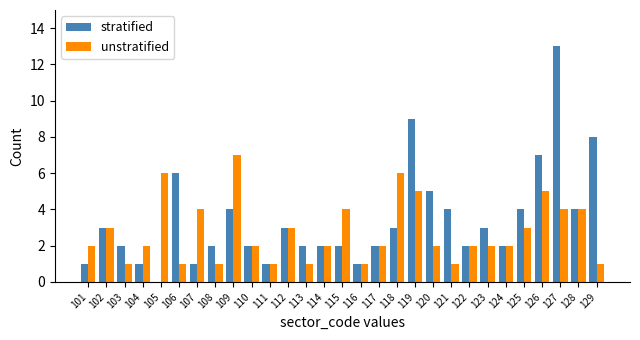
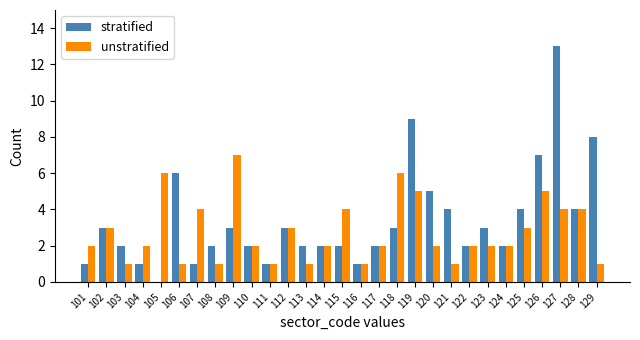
  {
    "stratified": {
      "101": 1,
      "102": 3,
      "103": 2,
      "104": 1,
      "105": 0,
      "106": 6,
      "107": 1,
      "108": 2,
-     "109": 4,
+     "109": 3,
      "110": 2,
      "111": 1,
      "112": 3,
      "113": 2,
      "114": 2,
      "115": 2,
      "116": 1,
      "117": 2,
      "118": 3,
      "119": 9,
      "120": 5,
      "121": 4,
      "122": 2,
      "123": 3,
      "124": 2,
      "125": 4,
      "126": 7,
      "127": 13,
      "128": 4,
      "129": 8
    },
    "unstratified": {
      "101": 2,
      "102": 3,
      "103": 1,
      "104": 2,
      "105": 6,
      "106": 1,
      "107": 4,
      "108": 1,
      "109": 7,
      "110": 2,
      "111": 1,
      "112": 3,
      "113": 1,
      "114": 2,
      "115": 4,
      "116": 1,
      "117": 2,
      "118": 6,
      "119": 5,
      "120": 2,
      "121": 1,
      "122": 2,
      "123": 2,
      "124": 2,
      "125": 3,
      "126": 5,
      "127": 4,
      "128": 4,
      "129": 1
    }
  }
